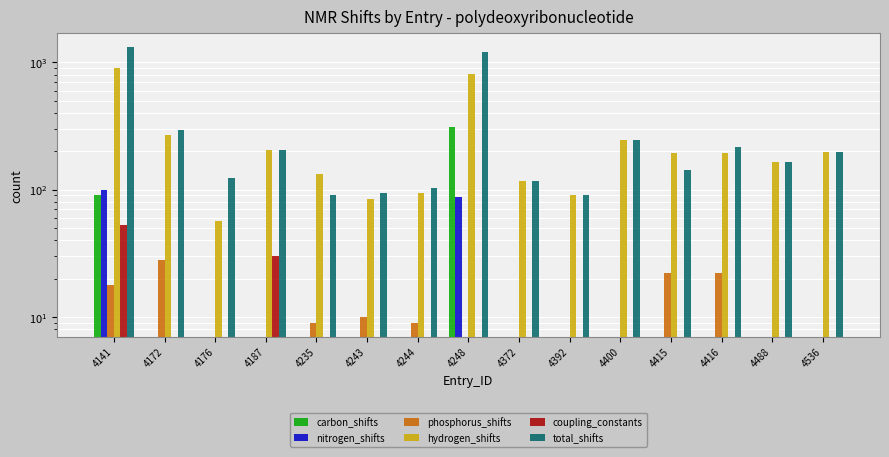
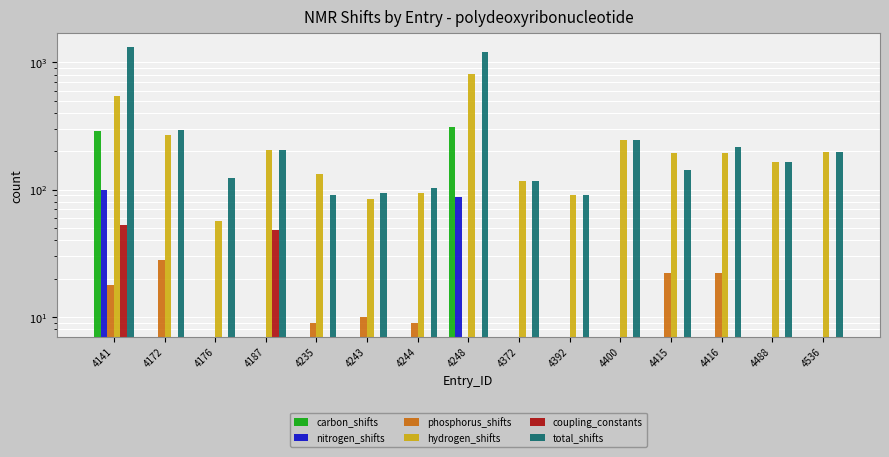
  {
    "carbon_shifts": {
-     "4141": 90,
+     "4141": 290,
      "4248": 310
    },
    "nitrogen_shifts": {
      "4141": 100,
      "4248": 90
    },
    "phosphorus_shifts": {
      "4141": 18,
      "4172": 28,
      "4235": 9,
      "4243": 10,
      "4244": 9,
      "4415": 22,
      "4416": 22
    },
    "hydrogen_shifts": {
-     "4141": 900,
+     "4141": 550,
      "4172": 270,
      "4176": 60,
      "4187": 200,
      "4235": 130,
      "4243": 80,
      "4244": 90,
      "4248": 800,
      "4372": 120,
      "4392": 90,
      "4400": 250,
      "4415": 190,
      "4416": 190,
      "4488": 170,
      "4536": 200
    },
    "coupling_constants": {
      "4141": 53,
-     "4187": 30
+     "4187": 48
    },
    "total_shifts": {
      "4141": 1300,
      "4172": 300,
      "4176": 120,
      "4187": 200,
      "4235": 90,
      "4243": 90,
      "4244": 100,
      "4248": 1200,
      "4372": 120,
      "4392": 90,
      "4400": 250,
      "4415": 140,
      "4416": 220,
      "4488": 170,
      "4536": 200
    }
  }
